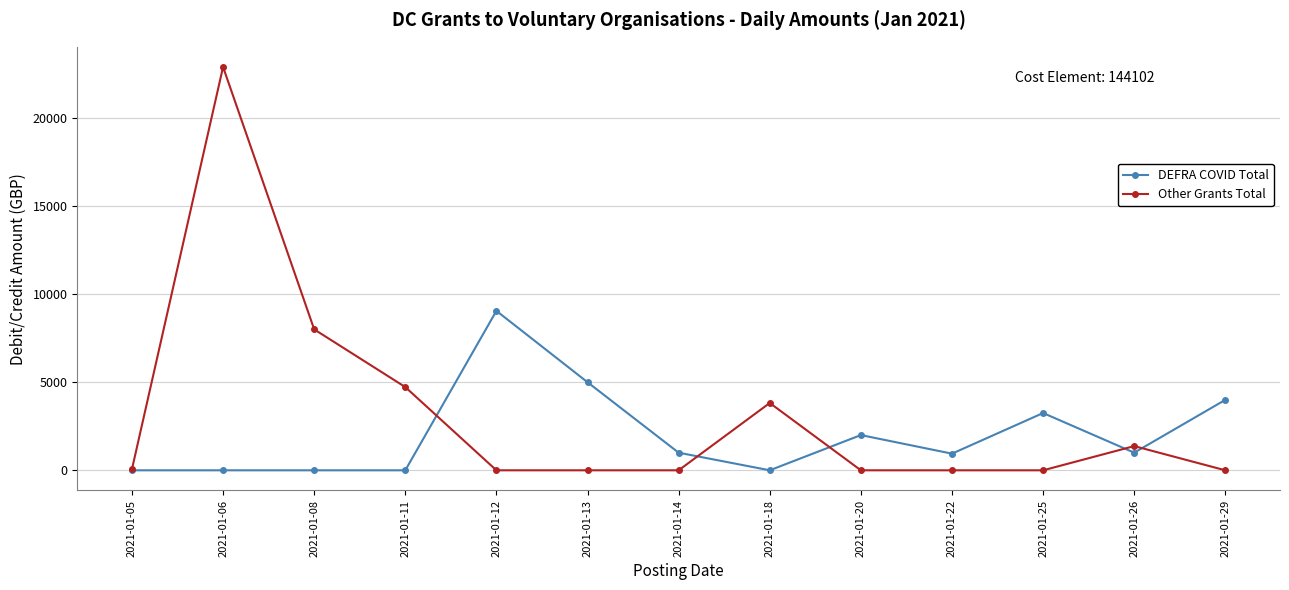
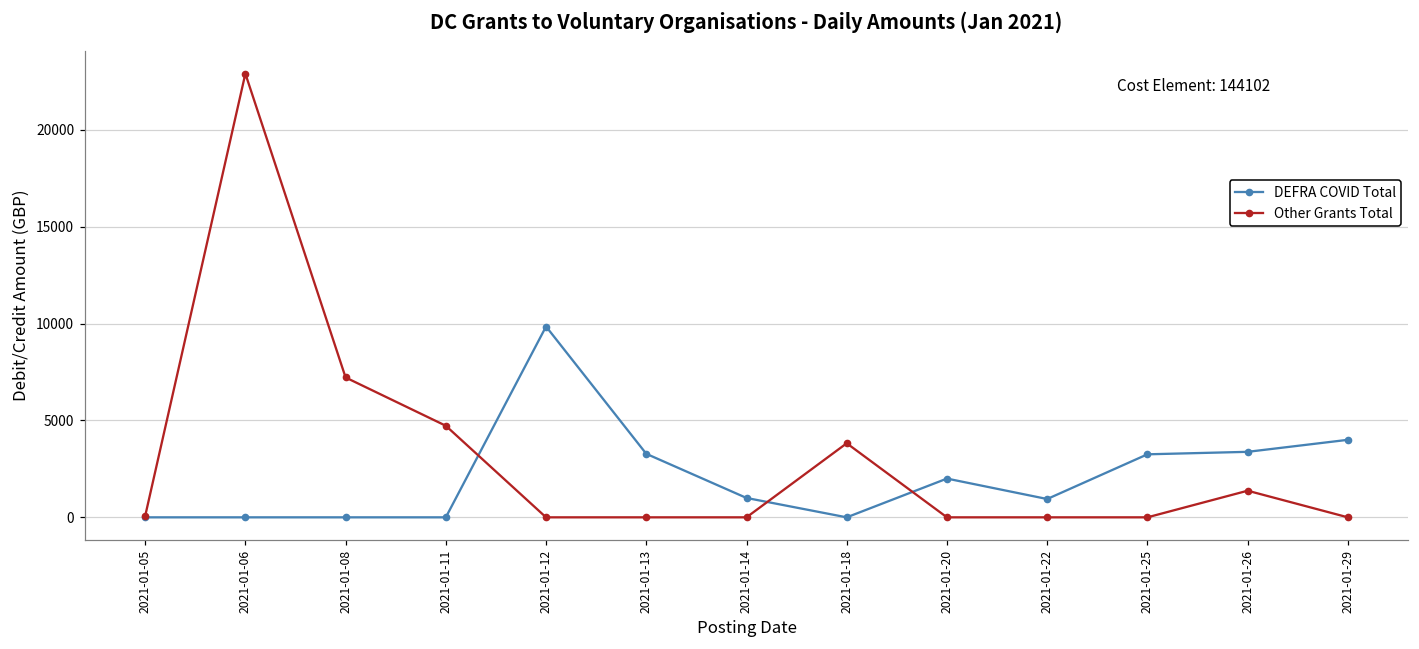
  {
    "DEFRA COVID Total": {
      "2021-01-06": 0,
      "2021-01-08": 0,
      "2021-01-11": 0,
-     "2021-01-12": 9100,
-     "2021-01-13": 5000,
+     "2021-01-12": 9800,
+     "2021-01-13": 3300,
      "2021-01-14": 1000,
      "2021-01-18": 0,
      "2021-01-20": 2000,
      "2021-01-22": 900,
      "2021-01-25": 3300,
-     "2021-01-26": 1000,
+     "2021-01-26": 3400,
      "2021-01-29": 4000
    },
    "Other Grants Total": {
      "2021-01-06": 22900,
-     "2021-01-08": 8000,
+     "2021-01-08": 7200,
      "2021-01-11": 4700,
      "2021-01-12": 0,
      "2021-01-13": 0,
      "2021-01-14": 0,
      "2021-01-18": 3800,
      "2021-01-20": 0,
      "2021-01-22": 0,
      "2021-01-25": 0,
      "2021-01-26": 1400,
      "2021-01-29": 0
    }
  }
